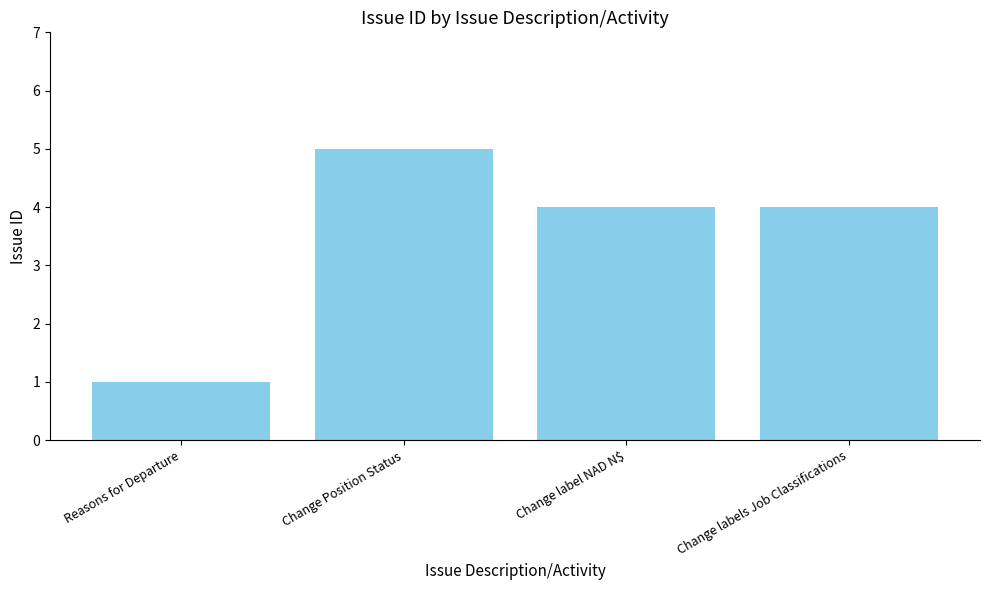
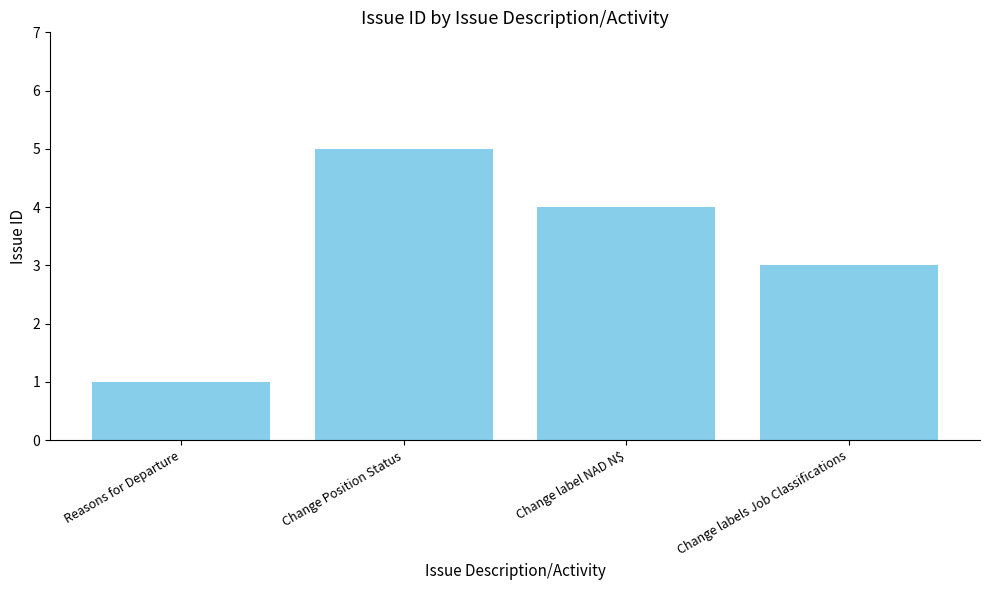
  {
    "Reasons for Departure": 1,
    "Change Position Status": 5,
    "Change label NAD N$": 4,
-   "Change labels Job Classifications": 4
+   "Change labels Job Classifications": 3
  }
